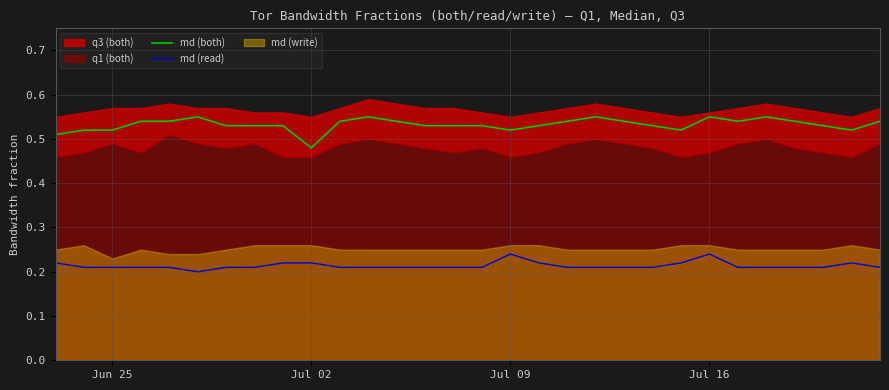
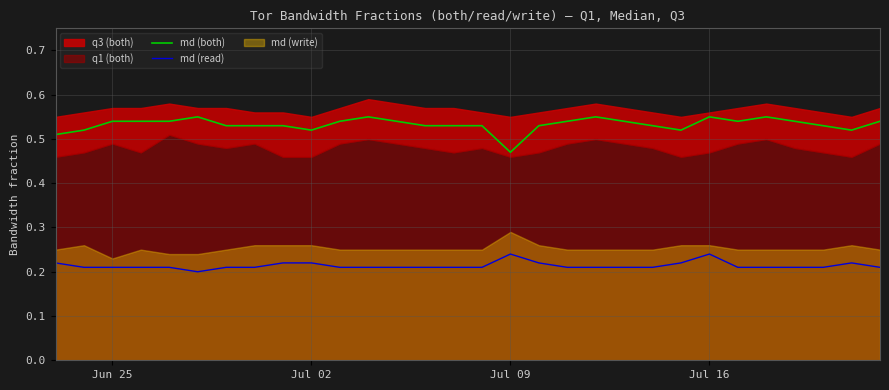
  {
    "md (both)": {
-     "Jun 25": 0.52,
-     "Jul 02": 0.48,
-     "Jul 09": 0.52,
+     "Jun 25": 0.54,
+     "Jul 02": 0.52,
+     "Jul 09": 0.47,
      "Jul 16": 0.55
    },
    "md (read)": {
      "Jun 25": 0.21,
      "Jul 02": 0.22,
      "Jul 09": 0.24,
      "Jul 16": 0.24
    },
    "md (write)": {
      "Jun 25": 0.23,
      "Jul 02": 0.26,
-     "Jul 09": 0.26,
+     "Jul 09": 0.29,
      "Jul 16": 0.26
    }
  }
